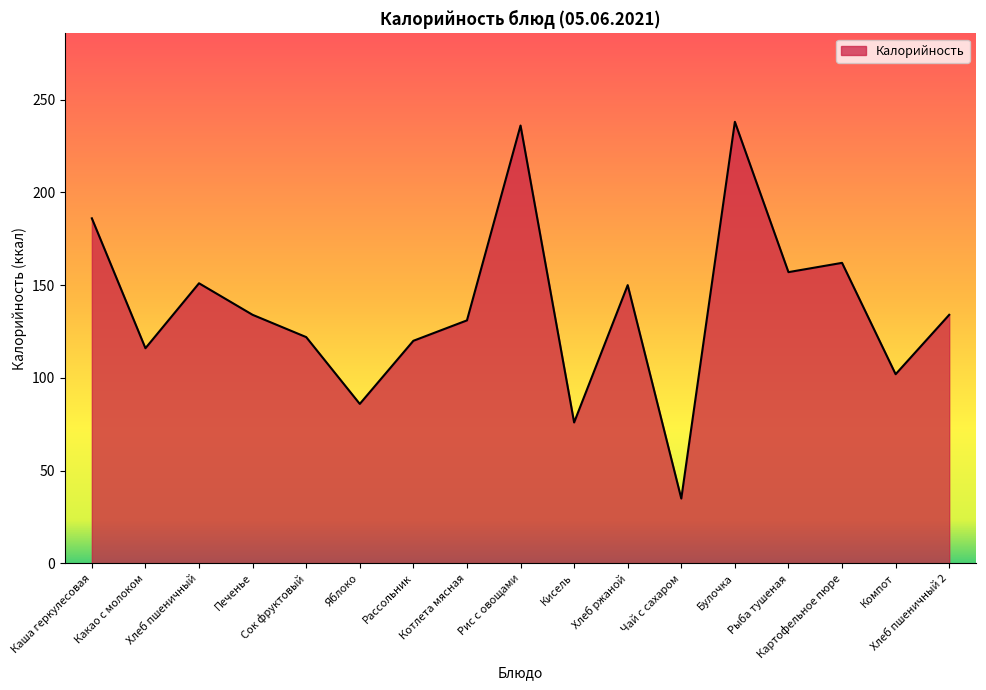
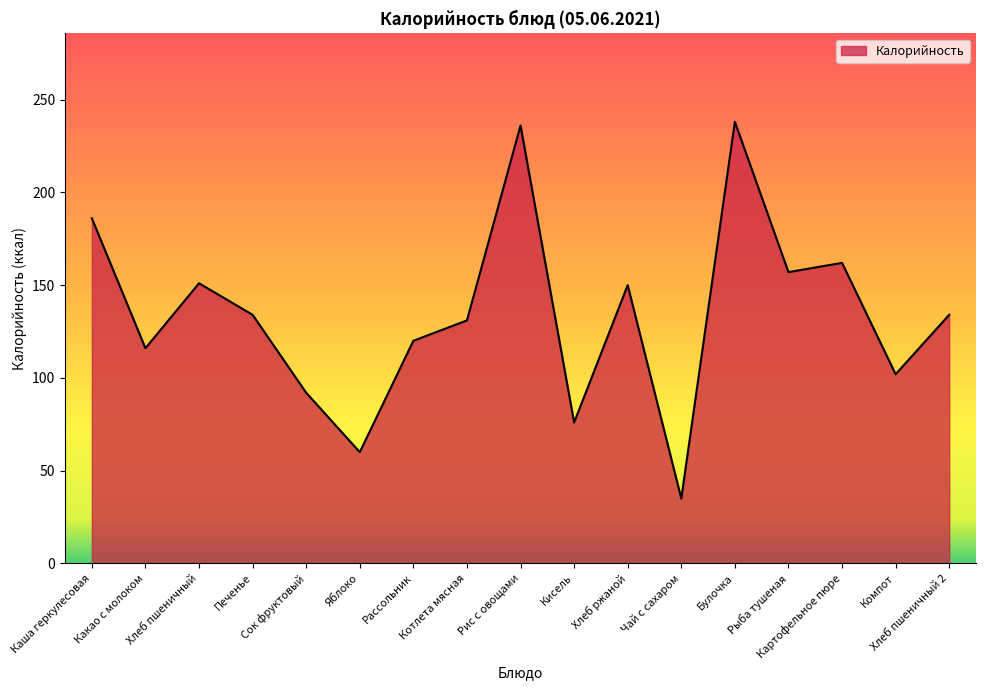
  {
    "Каша геркулесовая": 186,
    "Какао с молоком": 116,
    "Хлеб пшеничный": 151,
    "Печенье": 134,
-   "Сок фруктовый": 122,
-   "Яблоко": 86,
+   "Сок фруктовый": 92,
+   "Яблоко": 60,
    "Рассольник": 120,
    "Котлета мясная": 131,
    "Рис с овощами": 236,
    "Кисель": 76,
    "Хлеб ржаной": 150,
    "Чай с сахаром": 35,
    "Булочка": 238,
    "Рыба тушеная": 157,
    "Картофельное пюре": 162,
    "Компот": 102,
    "Хлеб пшеничный 2": 134
  }
